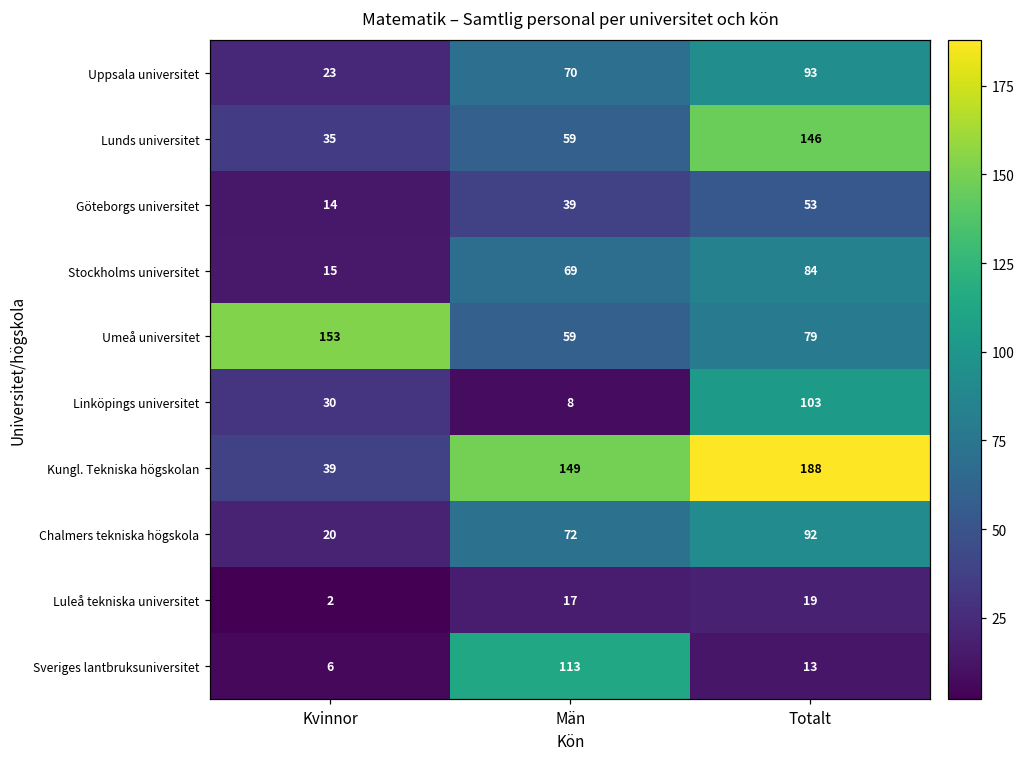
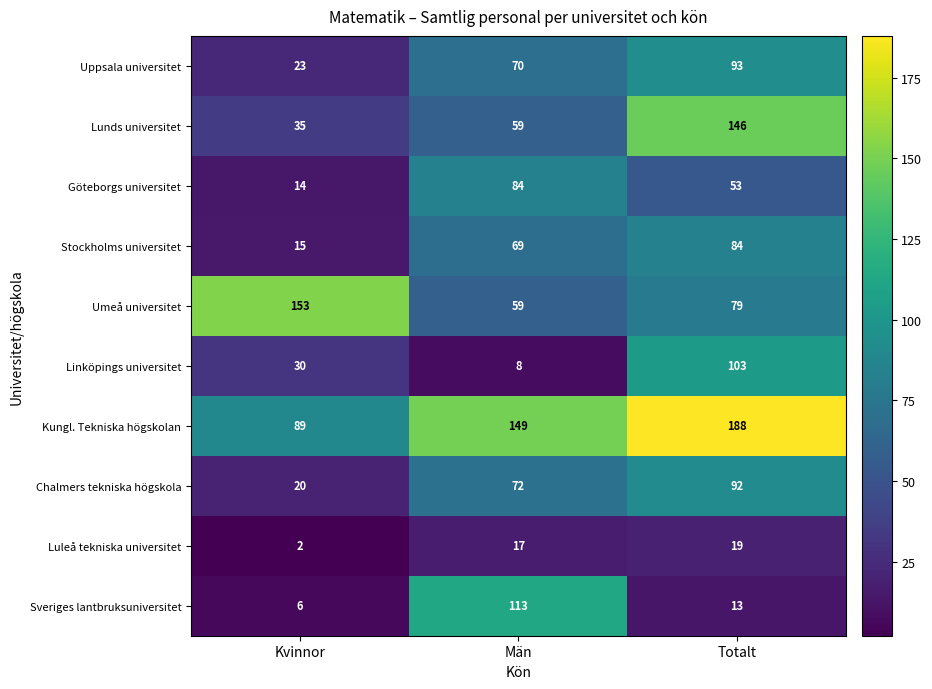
  {
    "Uppsala universitet": {
      "Kvinnor": 23,
      "Män": 70,
      "Totalt": 93
    },
    "Lunds universitet": {
      "Kvinnor": 35,
      "Män": 59,
      "Totalt": 146
    },
    "Göteborgs universitet": {
      "Kvinnor": 14,
-     "Män": 39,
+     "Män": 84,
      "Totalt": 53
    },
    "Stockholms universitet": {
      "Kvinnor": 15,
      "Män": 69,
      "Totalt": 84
    },
    "Umeå universitet": {
      "Kvinnor": 153,
      "Män": 59,
      "Totalt": 79
    },
    "Linköpings universitet": {
      "Kvinnor": 30,
      "Män": 8,
      "Totalt": 103
    },
    "Kungl. Tekniska högskolan": {
-     "Kvinnor": 39,
+     "Kvinnor": 89,
      "Män": 149,
      "Totalt": 188
    },
    "Chalmers tekniska högskola": {
      "Kvinnor": 20,
      "Män": 72,
      "Totalt": 92
    },
    "Luleå tekniska universitet": {
      "Kvinnor": 2,
      "Män": 17,
      "Totalt": 19
    },
    "Sveriges lantbruksuniversitet": {
      "Kvinnor": 6,
      "Män": 113,
      "Totalt": 13
    }
  }
